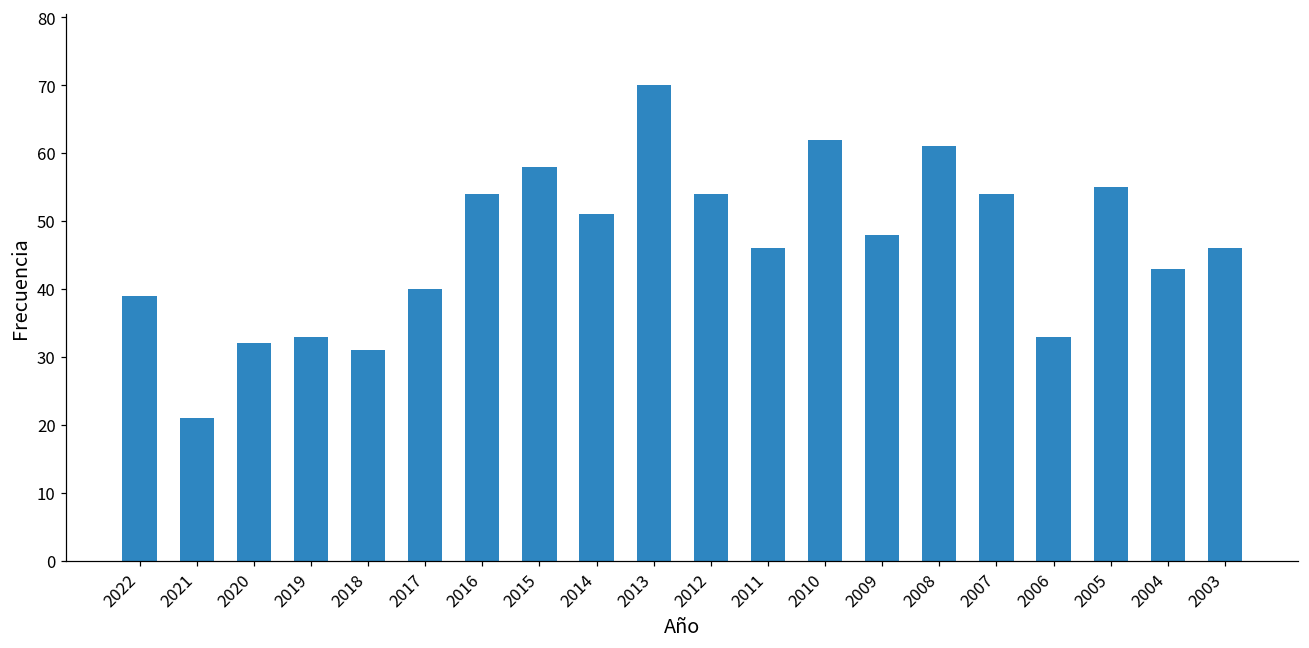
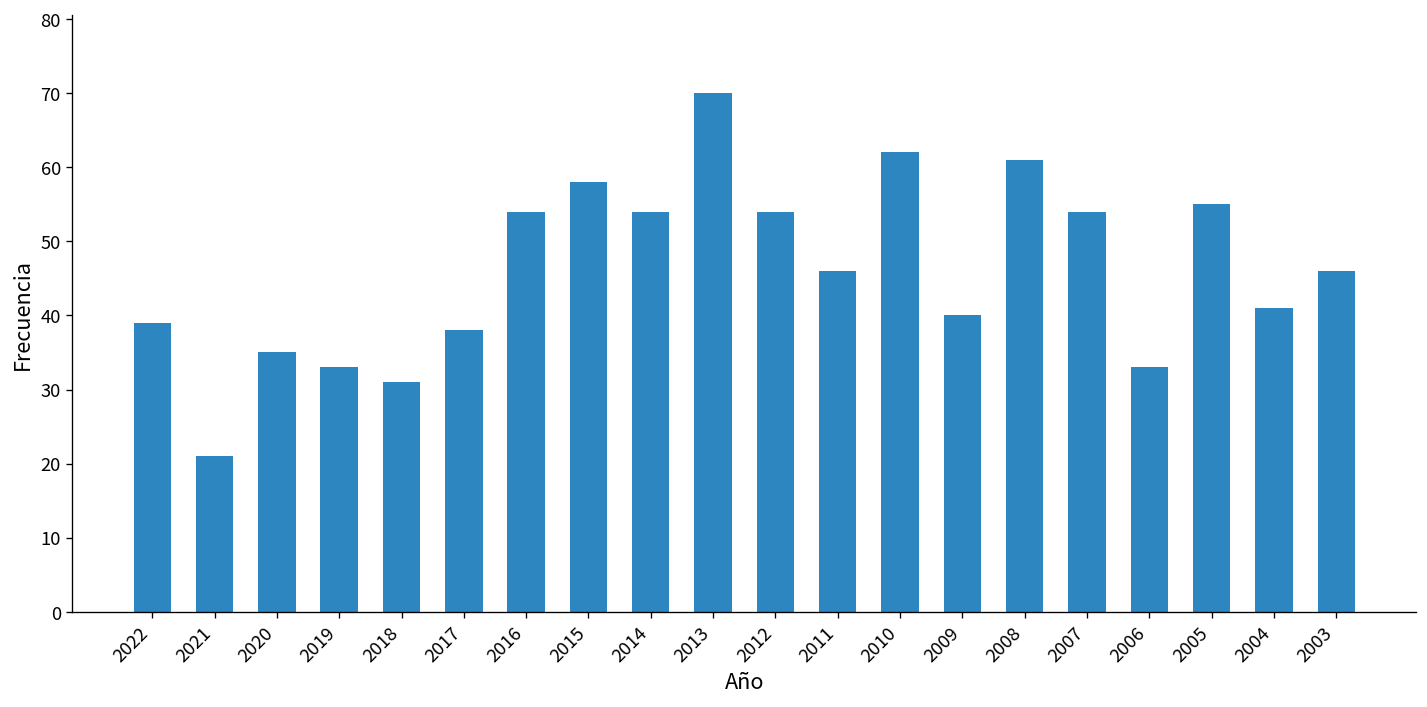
  {
    "2022": 39,
    "2021": 21,
-   "2020": 32,
+   "2020": 35,
    "2019": 33,
    "2018": 31,
-   "2017": 40,
+   "2017": 38,
    "2016": 54,
    "2015": 58,
-   "2014": 51,
+   "2014": 54,
    "2013": 70,
    "2012": 54,
    "2011": 46,
    "2010": 62,
-   "2009": 48,
+   "2009": 40,
    "2008": 61,
    "2007": 54,
    "2006": 33,
    "2005": 55,
-   "2004": 43,
+   "2004": 41,
    "2003": 46
  }
